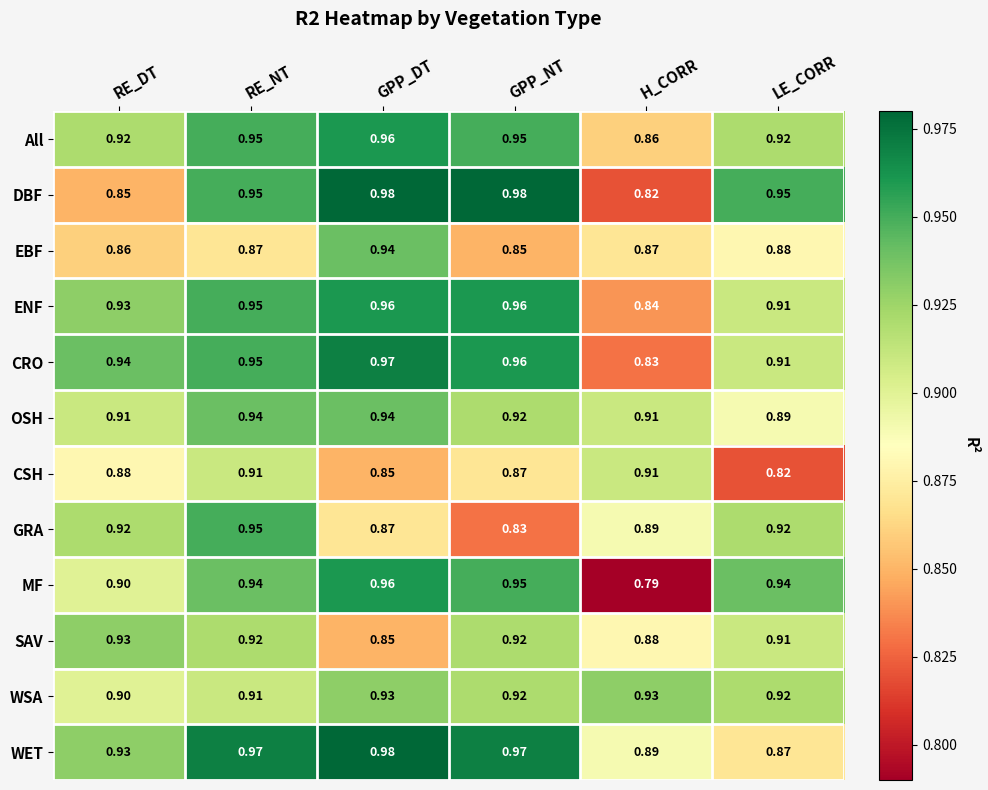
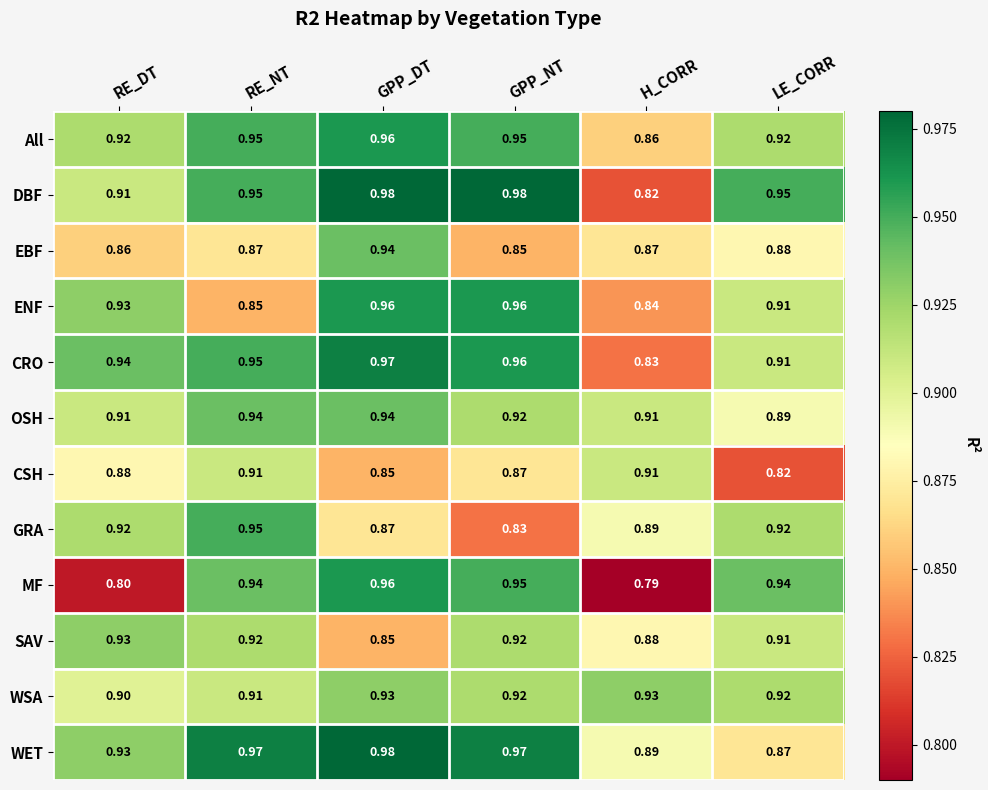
  {
    "All": {
      "RE_DT": 0.92,
      "RE_NT": 0.95,
      "GPP_DT": 0.96,
      "GPP_NT": 0.95,
      "H_CORR": 0.86,
      "LE_CORR": 0.92
    },
    "DBF": {
-     "RE_DT": 0.85,
+     "RE_DT": 0.91,
      "RE_NT": 0.95,
      "GPP_DT": 0.98,
      "GPP_NT": 0.98,
      "H_CORR": 0.82,
      "LE_CORR": 0.95
    },
    "EBF": {
      "RE_DT": 0.86,
      "RE_NT": 0.87,
      "GPP_DT": 0.94,
      "GPP_NT": 0.85,
      "H_CORR": 0.87,
      "LE_CORR": 0.88
    },
    "ENF": {
      "RE_DT": 0.93,
-     "RE_NT": 0.95,
+     "RE_NT": 0.85,
      "GPP_DT": 0.96,
      "GPP_NT": 0.96,
      "H_CORR": 0.84,
      "LE_CORR": 0.91
    },
    "CRO": {
      "RE_DT": 0.94,
      "RE_NT": 0.95,
      "GPP_DT": 0.97,
      "GPP_NT": 0.96,
      "H_CORR": 0.83,
      "LE_CORR": 0.91
    },
    "OSH": {
      "RE_DT": 0.91,
      "RE_NT": 0.94,
      "GPP_DT": 0.94,
      "GPP_NT": 0.92,
      "H_CORR": 0.91,
      "LE_CORR": 0.89
    },
    "CSH": {
      "RE_DT": 0.88,
      "RE_NT": 0.91,
      "GPP_DT": 0.85,
      "GPP_NT": 0.87,
      "H_CORR": 0.91,
      "LE_CORR": 0.82
    },
    "GRA": {
      "RE_DT": 0.92,
      "RE_NT": 0.95,
      "GPP_DT": 0.87,
      "GPP_NT": 0.83,
      "H_CORR": 0.89,
      "LE_CORR": 0.92
    },
    "MF": {
-     "RE_DT": 0.90,
+     "RE_DT": 0.80,
      "RE_NT": 0.94,
      "GPP_DT": 0.96,
      "GPP_NT": 0.95,
      "H_CORR": 0.79,
      "LE_CORR": 0.94
    },
    "SAV": {
      "RE_DT": 0.93,
      "RE_NT": 0.92,
      "GPP_DT": 0.85,
      "GPP_NT": 0.92,
      "H_CORR": 0.88,
      "LE_CORR": 0.91
    },
    "WSA": {
      "RE_DT": 0.90,
      "RE_NT": 0.91,
      "GPP_DT": 0.93,
      "GPP_NT": 0.92,
      "H_CORR": 0.93,
      "LE_CORR": 0.92
    },
    "WET": {
      "RE_DT": 0.93,
      "RE_NT": 0.97,
      "GPP_DT": 0.98,
      "GPP_NT": 0.97,
      "H_CORR": 0.89,
      "LE_CORR": 0.87
    }
  }
